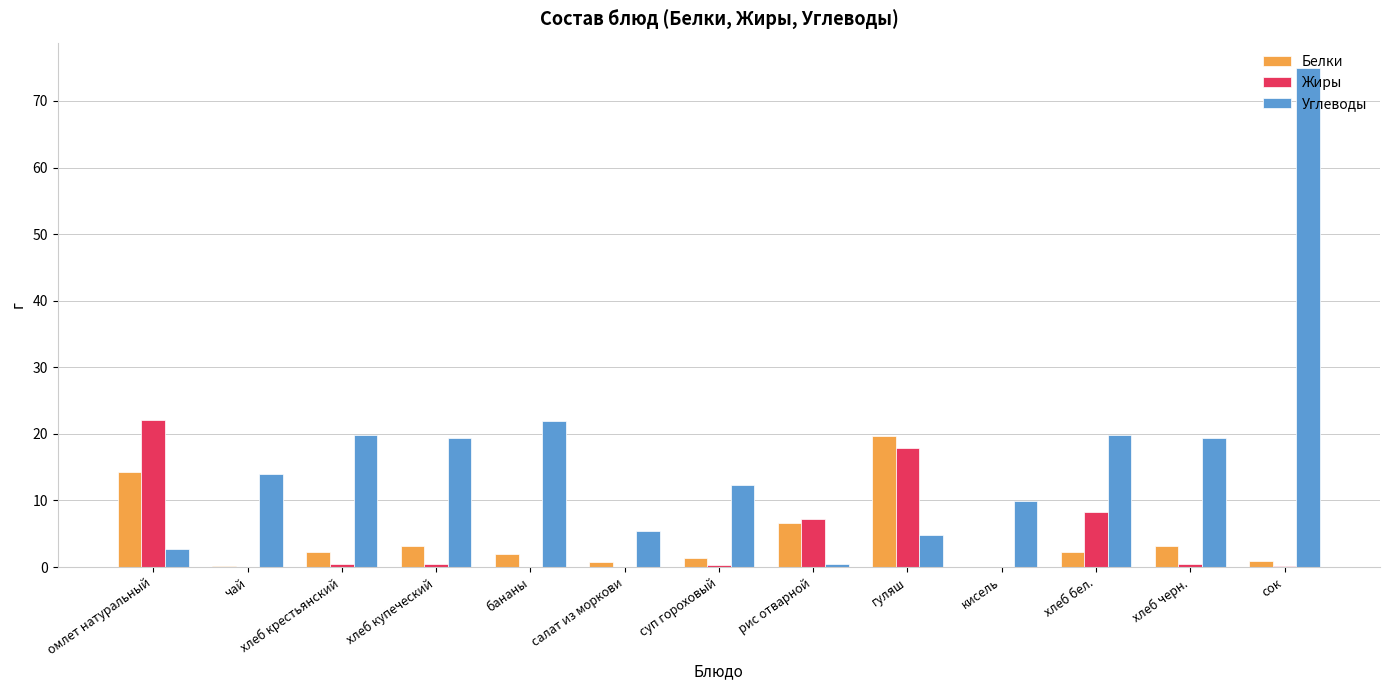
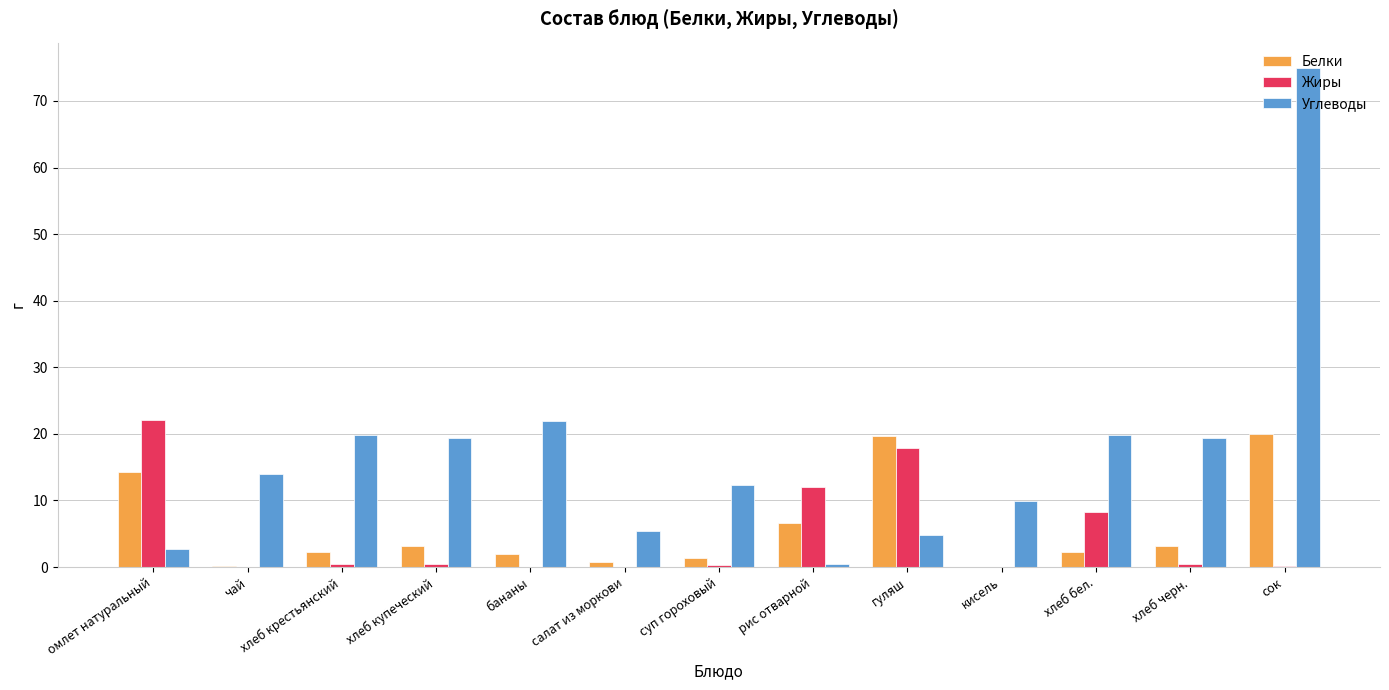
  {
    "Белки": {
      "омлет натуральный": 14,
      "хлеб крестьянский": 2,
      "хлеб купеческий": 3,
      "бананы": 2,
      "салат из моркови": 1,
      "суп гороховый": 1,
      "рис отварной": 7,
      "гуляш": 20,
      "кисель": 0,
      "хлеб бел.": 2,
      "хлеб черн.": 3,
-     "сок": 1
+     "сок": 20
    },
    "Жиры": {
      "омлет натуральный": 22,
      "чай": 0,
      "хлеб крестьянский": 0,
      "хлеб купеческий": 0,
      "бананы": 0,
-     "рис отварной": 7,
+     "рис отварной": 12,
      "гуляш": 18,
      "кисель": 0,
      "хлеб бел.": 8,
      "хлеб черн.": 0
    },
    "Углеводы": {
      "омлет натуральный": 3,
      "чай": 14,
      "хлеб крестьянский": 20,
      "хлеб купеческий": 19,
      "бананы": 22,
      "салат из моркови": 5,
      "суп гороховый": 12,
      "рис отварной": 0,
      "гуляш": 5,
      "кисель": 10,
      "хлеб бел.": 20,
      "хлеб черн.": 19,
      "сок": 75
    }
  }
